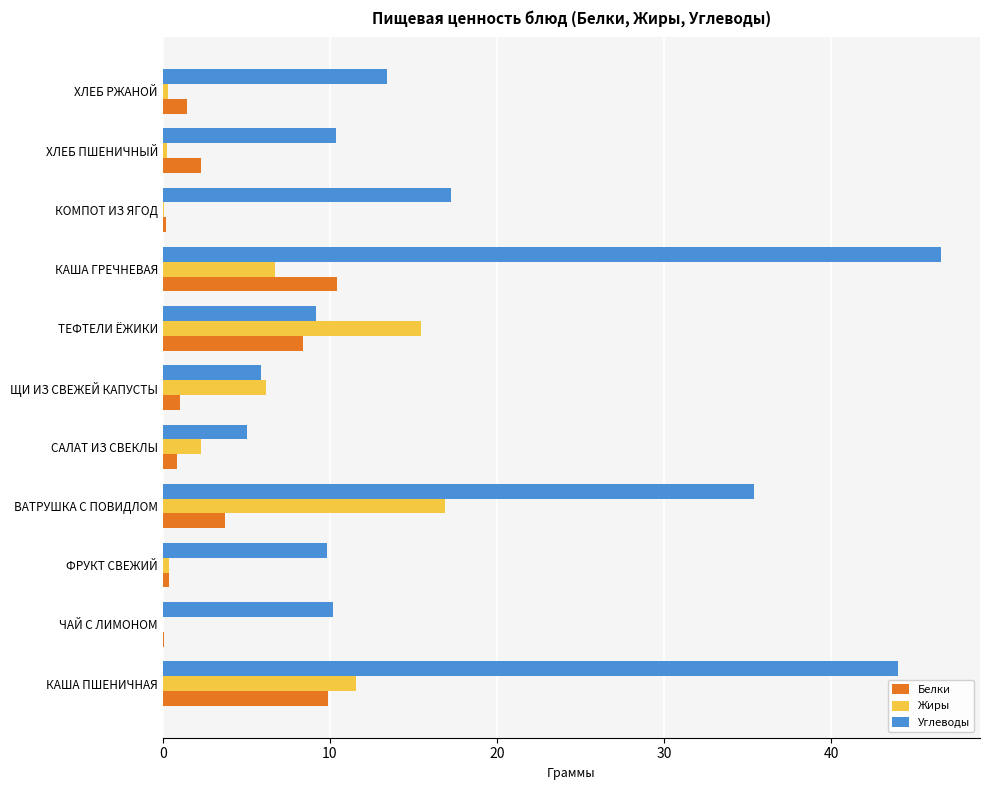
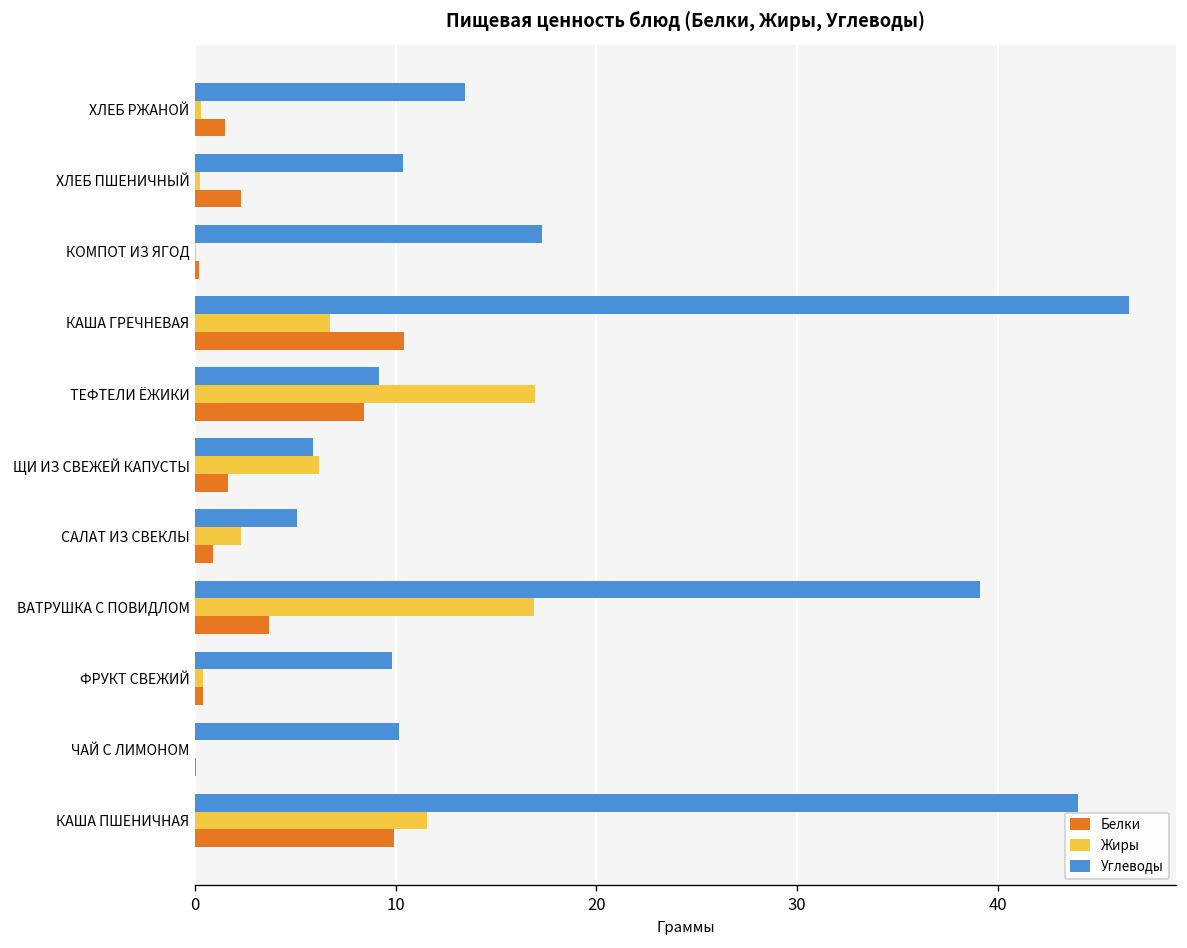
  {
    "Белки": {
      "ХЛЕБ РЖАНОЙ": 1.5,
      "ХЛЕБ ПШЕНИЧНЫЙ": 2.3,
      "КОМПОТ ИЗ ЯГОД": 0.2,
      "КАША ГРЕЧНЕВАЯ": 10.4,
      "ТЕФТЕЛИ ЁЖИКИ": 8.4,
-     "ЩИ ИЗ СВЕЖЕЙ КАПУСТЫ": 1.0,
+     "ЩИ ИЗ СВЕЖЕЙ КАПУСТЫ": 1.6,
      "САЛАТ ИЗ СВЕКЛЫ": 0.9,
      "ВАТРУШКА С ПОВИДЛОМ": 3.7,
      "ФРУКТ СВЕЖИЙ": 0.4,
      "КАША ПШЕНИЧНАЯ": 9.9
    },
    "Жиры": {
      "ХЛЕБ РЖАНОЙ": 0.3,
      "ХЛЕБ ПШЕНИЧНЫЙ": 0.2,
      "КАША ГРЕЧНЕВАЯ": 6.7,
-     "ТЕФТЕЛИ ЁЖИКИ": 15.4,
+     "ТЕФТЕЛИ ЁЖИКИ": 16.9,
      "ЩИ ИЗ СВЕЖЕЙ КАПУСТЫ": 6.2,
      "САЛАТ ИЗ СВЕКЛЫ": 2.3,
      "ВАТРУШКА С ПОВИДЛОМ": 16.9,
      "ФРУКТ СВЕЖИЙ": 0.4,
      "КАША ПШЕНИЧНАЯ": 11.6
    },
    "Углеводы": {
      "ХЛЕБ РЖАНОЙ": 13.4,
      "ХЛЕБ ПШЕНИЧНЫЙ": 10.4,
      "КОМПОТ ИЗ ЯГОД": 17.3,
      "КАША ГРЕЧНЕВАЯ": 46.6,
      "ТЕФТЕЛИ ЁЖИКИ": 9.2,
      "ЩИ ИЗ СВЕЖЕЙ КАПУСТЫ": 5.9,
      "САЛАТ ИЗ СВЕКЛЫ": 5.1,
-     "ВАТРУШКА С ПОВИДЛОМ": 35.4,
+     "ВАТРУШКА С ПОВИДЛОМ": 39.1,
      "ФРУКТ СВЕЖИЙ": 9.8,
      "ЧАЙ С ЛИМОНОМ": 10.2,
      "КАША ПШЕНИЧНАЯ": 44.0
    }
  }
